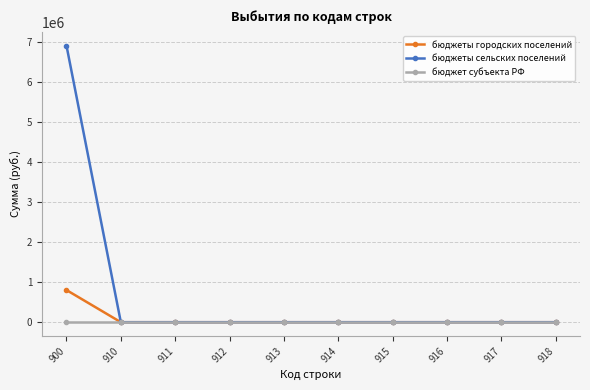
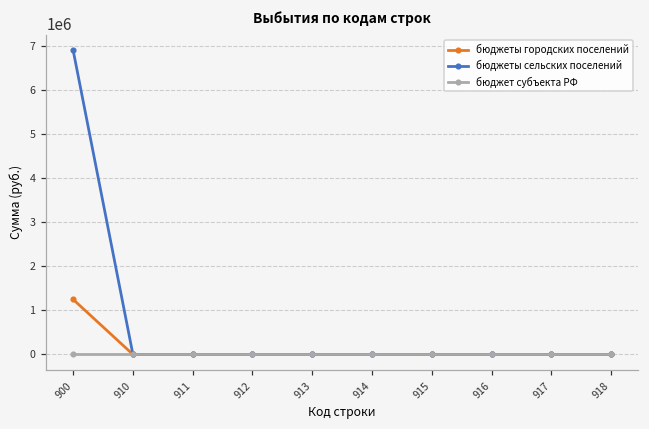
  {
    "бюджеты городских поселений": {
-     "900": 800000
+     "900": 1300000
    },
    "бюджеты сельских поселений": {
      "900": 6900000
    },
    "бюджет субъекта РФ": {
      "900": 0
    }
  }
